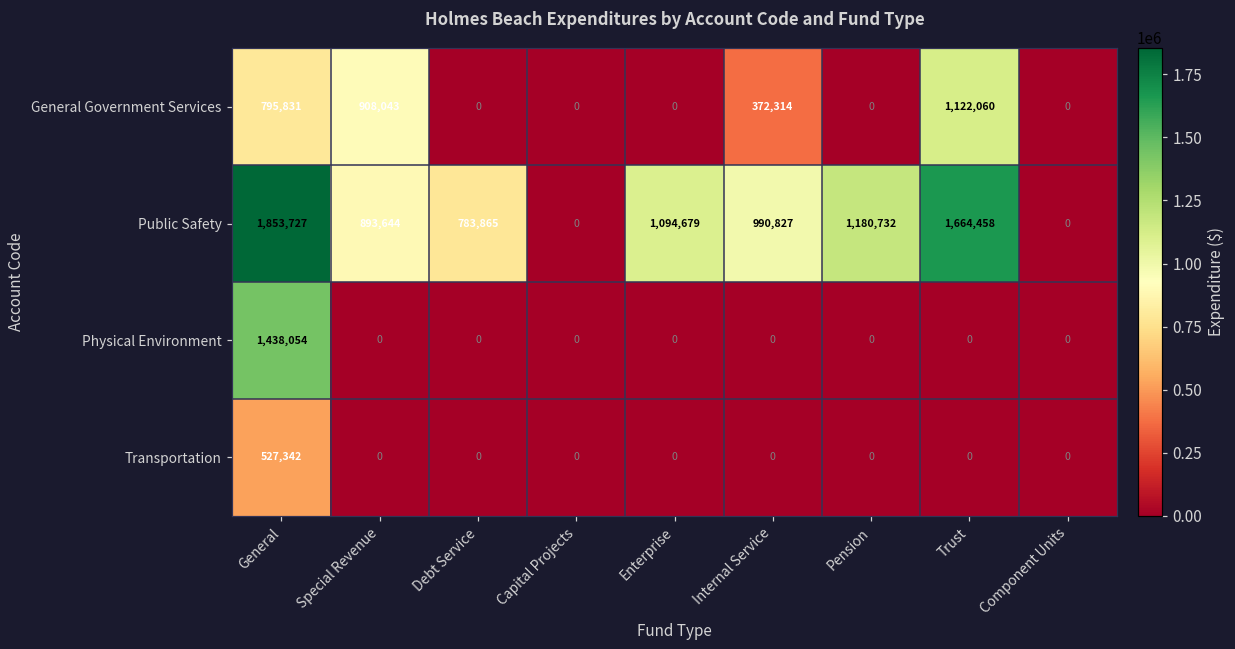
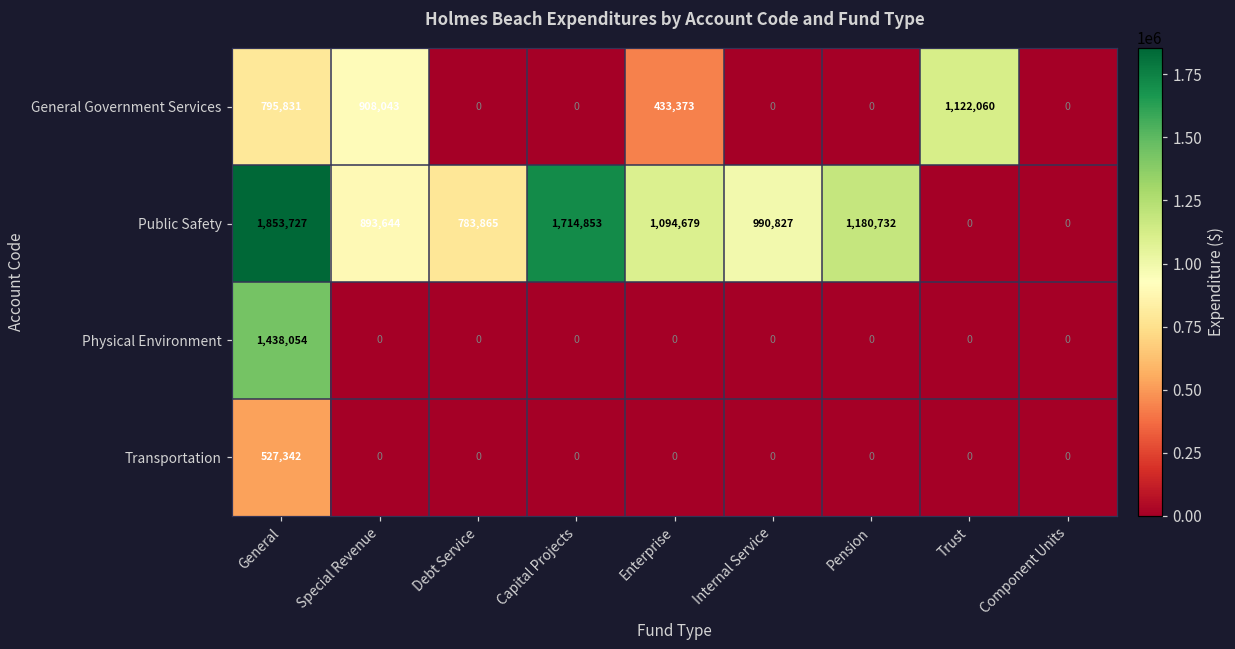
  {
    "General Government Services": {
      "General": "795,831",
      "Special Revenue": "908,043",
      "Debt Service": "0",
      "Capital Projects": "0",
-     "Enterprise": "0",
-     "Internal Service": "372,314",
+     "Enterprise": "433,373",
+     "Internal Service": "0",
      "Pension": "0",
      "Trust": "1,122,060",
      "Component Units": "0"
    },
    "Public Safety": {
      "General": "1,853,727",
      "Special Revenue": "893,644",
      "Debt Service": "783,865",
-     "Capital Projects": "0",
+     "Capital Projects": "1,714,853",
      "Enterprise": "1,094,679",
      "Internal Service": "990,827",
      "Pension": "1,180,732",
-     "Trust": "1,664,458",
+     "Trust": "0",
      "Component Units": "0"
    },
    "Physical Environment": {
      "General": "1,438,054",
      "Special Revenue": "0",
      "Debt Service": "0",
      "Capital Projects": "0",
      "Enterprise": "0",
      "Internal Service": "0",
      "Pension": "0",
      "Trust": "0",
      "Component Units": "0"
    },
    "Transportation": {
      "General": "527,342",
      "Special Revenue": "0",
      "Debt Service": "0",
      "Capital Projects": "0",
      "Enterprise": "0",
      "Internal Service": "0",
      "Pension": "0",
      "Trust": "0",
      "Component Units": "0"
    }
  }
